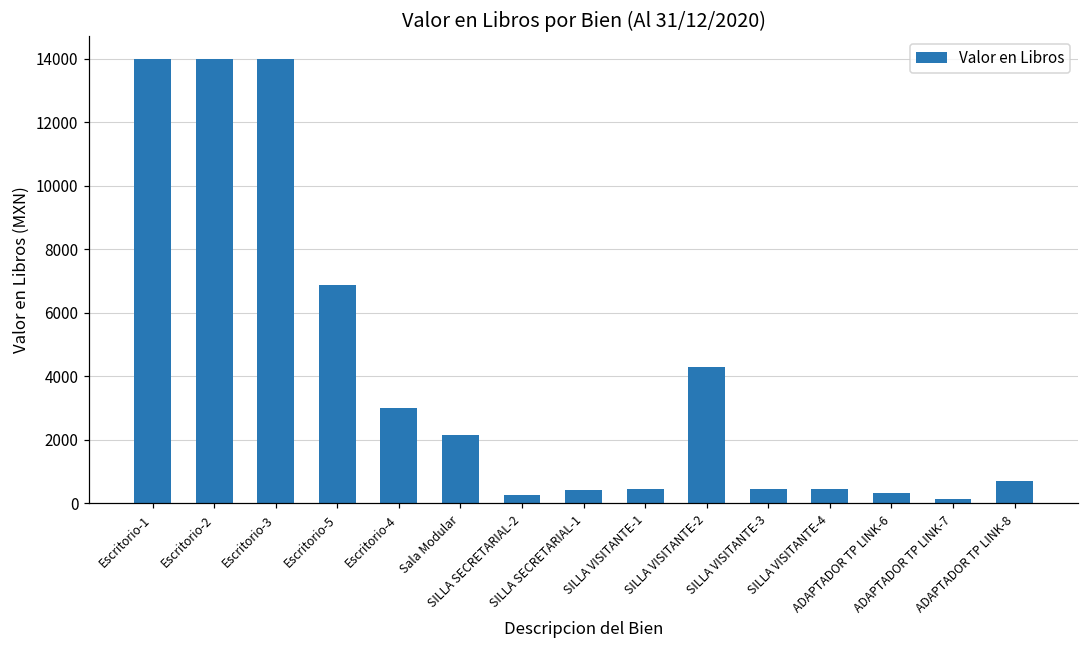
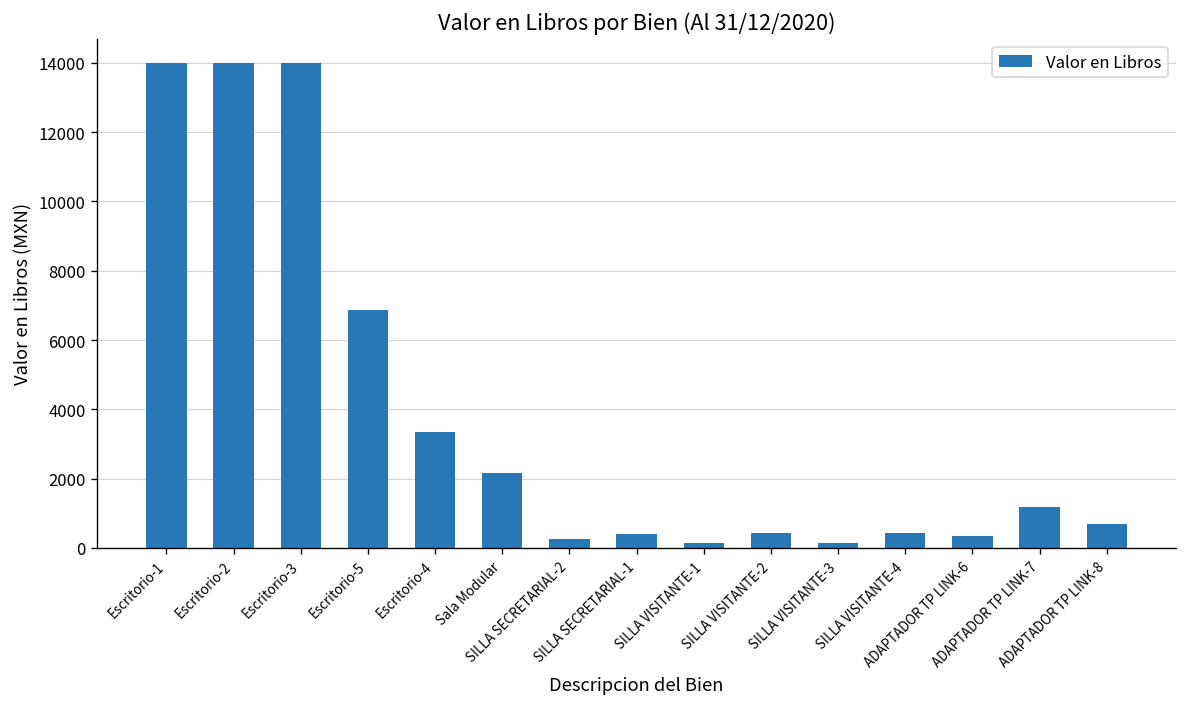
  {
    "Escritorio-1": 14000,
    "Escritorio-2": 14000,
    "Escritorio-3": 14000,
    "Escritorio-5": 6900,
-   "Escritorio-4": 3000,
+   "Escritorio-4": 3300,
    "Sala Modular": 2200,
    "SILLA SECRETARIAL-2": 200,
    "SILLA SECRETARIAL-1": 400,
-   "SILLA VISITANTE-1": 400,
-   "SILLA VISITANTE-2": 4300,
-   "SILLA VISITANTE-3": 400,
+   "SILLA VISITANTE-1": 100,
+   "SILLA VISITANTE-2": 400,
+   "SILLA VISITANTE-3": 100,
    "SILLA VISITANTE-4": 400,
    "ADAPTADOR TP LINK-6": 300,
-   "ADAPTADOR TP LINK-7": 100,
+   "ADAPTADOR TP LINK-7": 1200,
    "ADAPTADOR TP LINK-8": 700
  }
